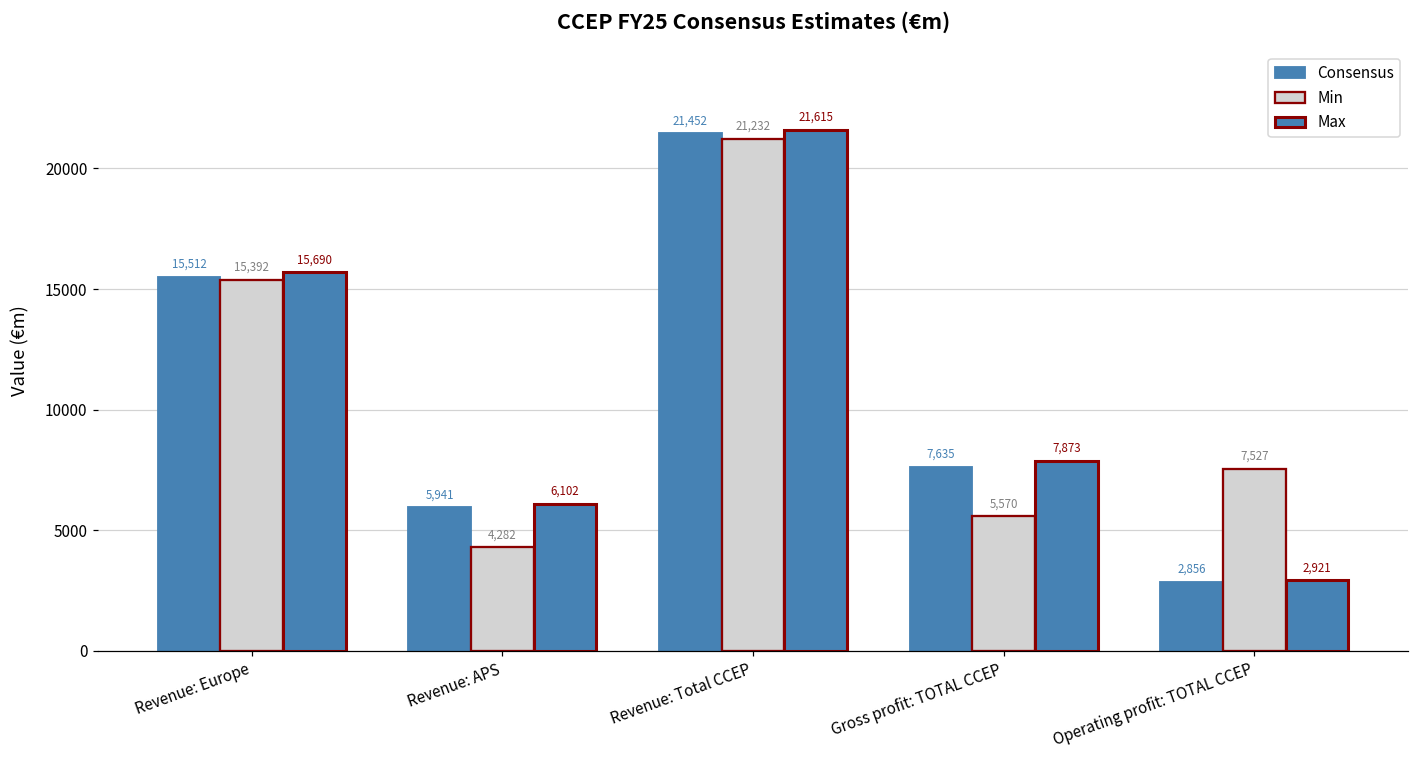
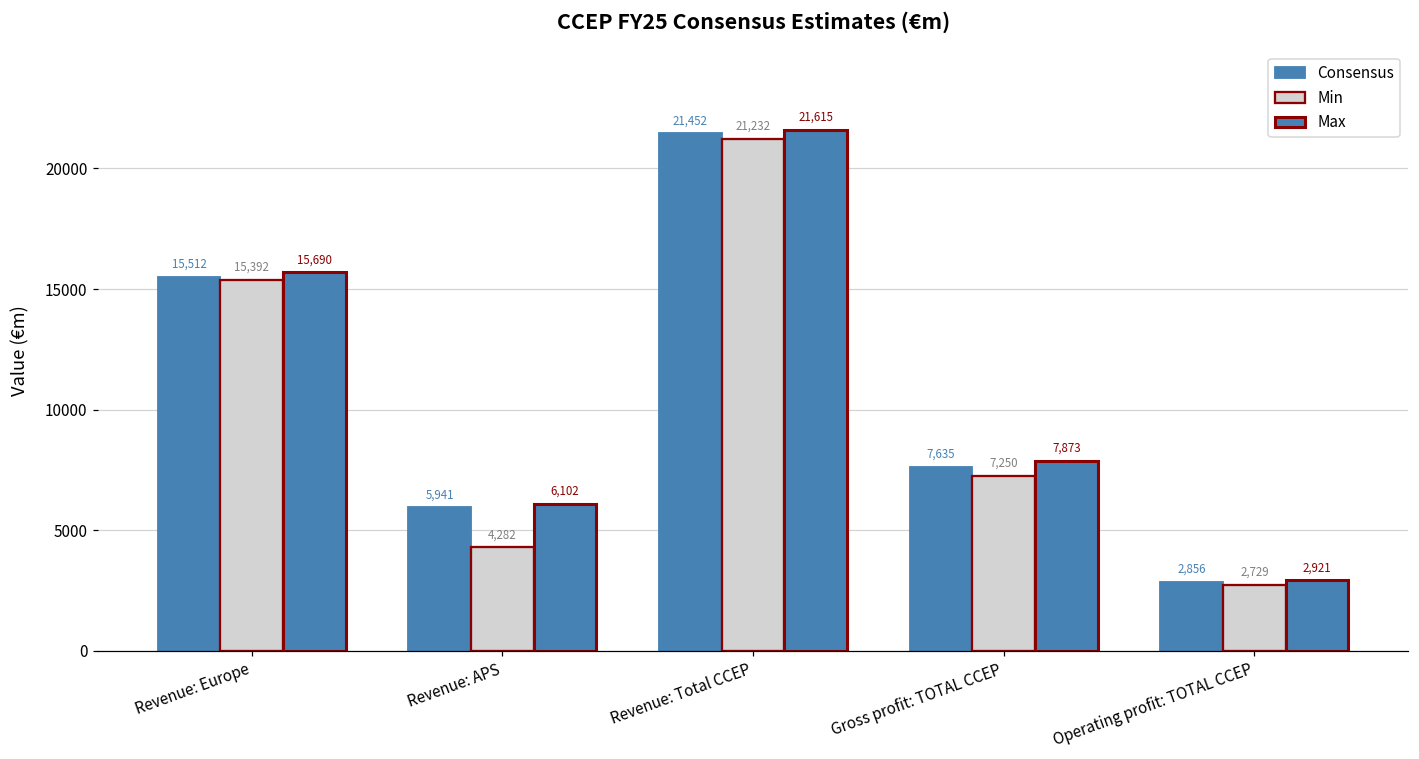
  {
    "Min": {
      "Revenue: Europe": "15,392",
      "Revenue: APS": "4,282",
      "Revenue: Total CCEP": "21,232",
-     "Gross profit: TOTAL CCEP": "5,570",
-     "Operating profit: TOTAL CCEP": "7,527"
+     "Gross profit: TOTAL CCEP": "7,250",
+     "Operating profit: TOTAL CCEP": "2,729"
    }
  }
